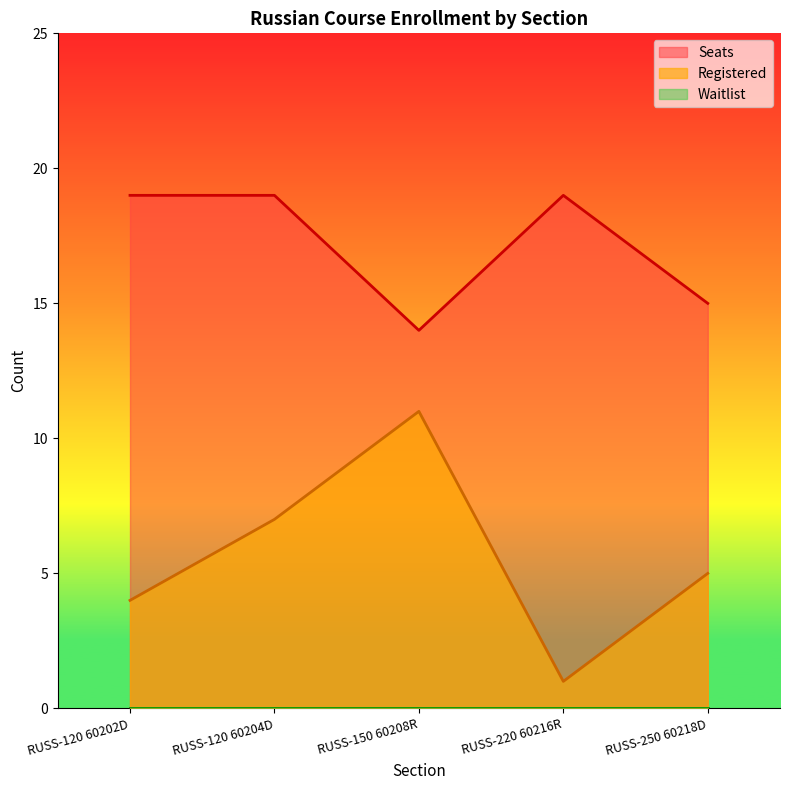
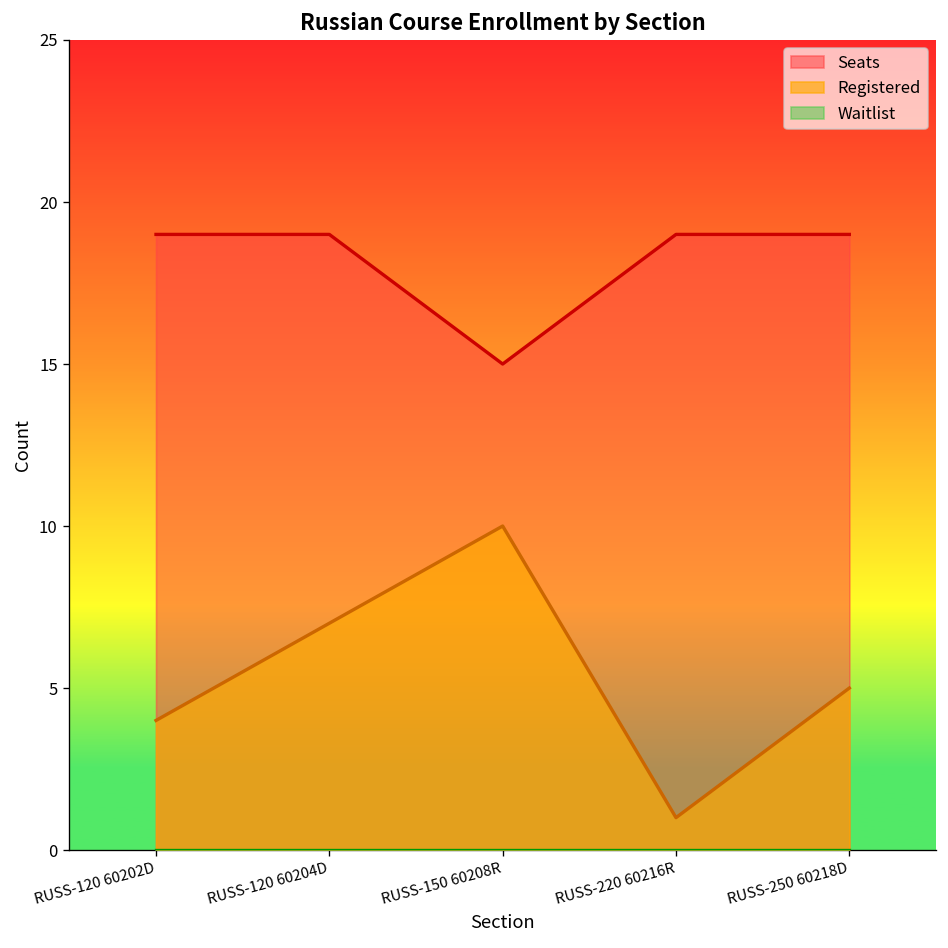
  {
    "Seats": {
      "RUSS-120 60202D": 19,
      "RUSS-120 60204D": 19,
-     "RUSS-150 60208R": 14,
+     "RUSS-150 60208R": 15,
      "RUSS-220 60216R": 19,
-     "RUSS-250 60218D": 15
+     "RUSS-250 60218D": 19
    },
    "Registered": {
      "RUSS-120 60202D": 4,
      "RUSS-120 60204D": 7,
-     "RUSS-150 60208R": 11,
+     "RUSS-150 60208R": 10,
      "RUSS-220 60216R": 1,
      "RUSS-250 60218D": 5
    },
    "Waitlist": {
      "RUSS-120 60202D": 0,
      "RUSS-120 60204D": 0,
      "RUSS-150 60208R": 0,
      "RUSS-220 60216R": 0,
      "RUSS-250 60218D": 0
    }
  }
